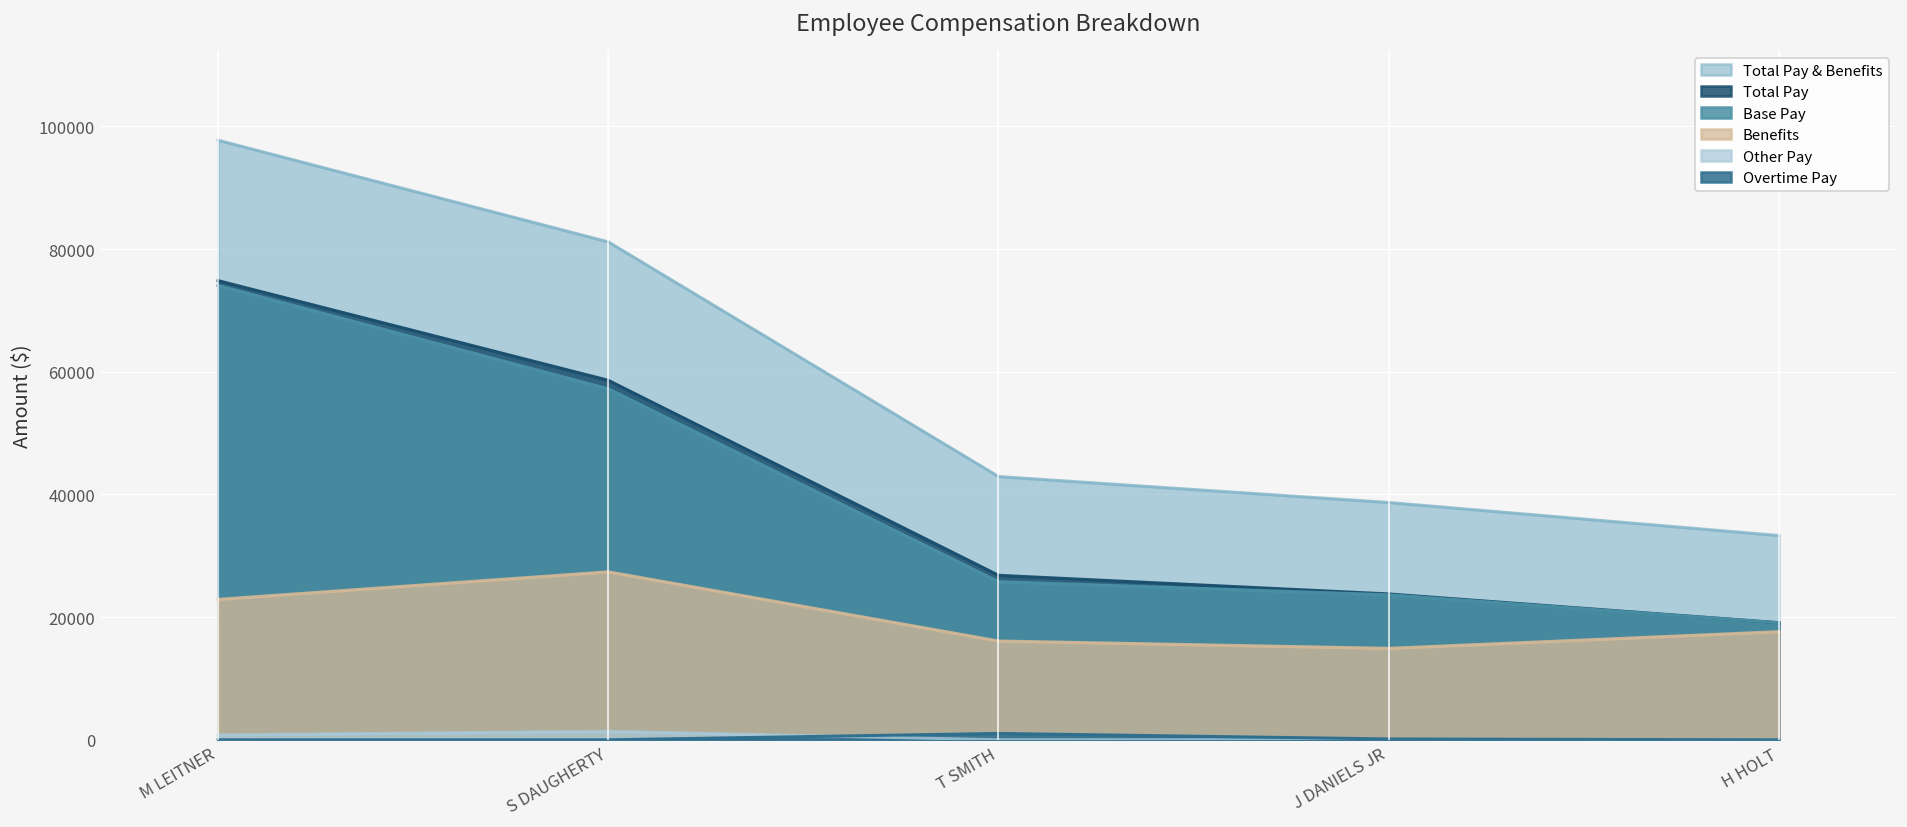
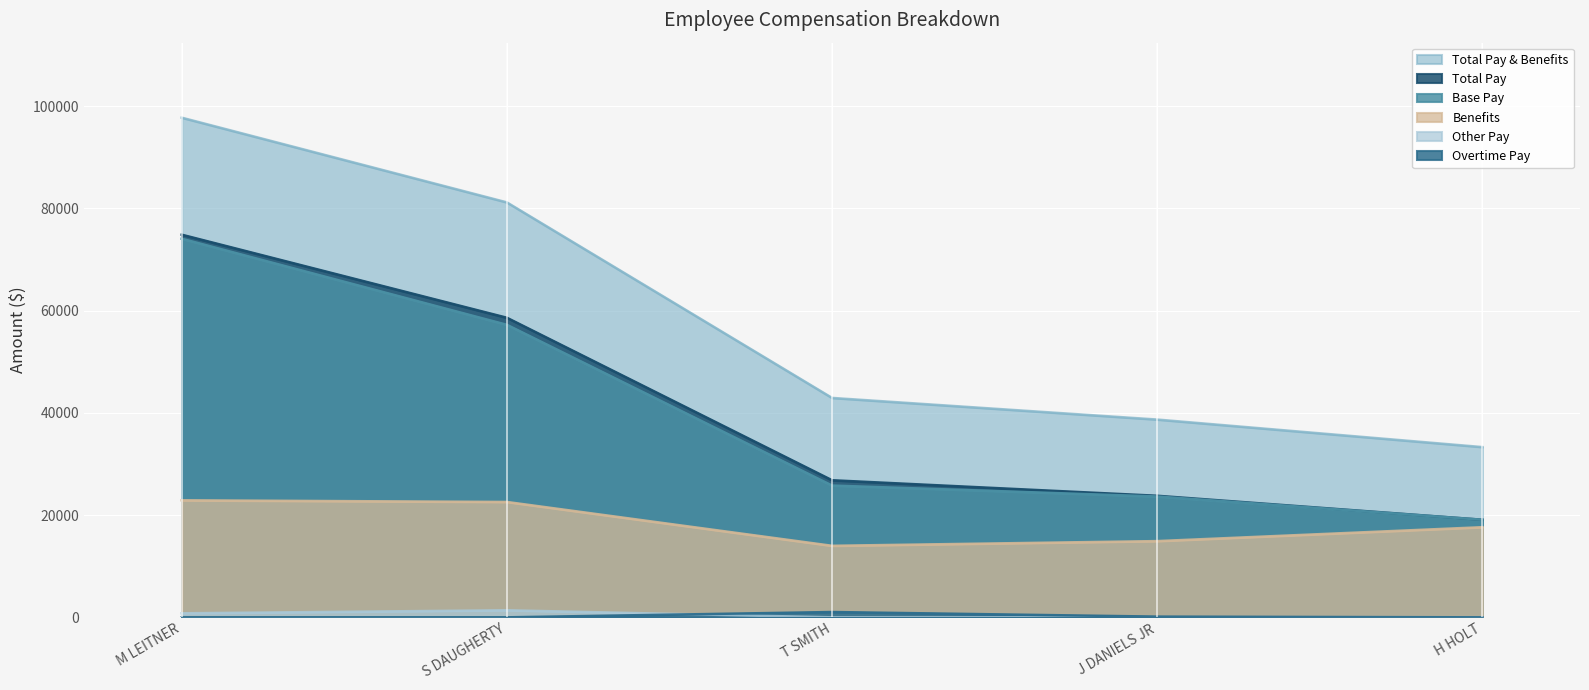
  {
    "Benefits": {
      "M LEITNER": 23000,
-     "S DAUGHERTY": 27000,
-     "T SMITH": 16000,
+     "S DAUGHERTY": 23000,
+     "T SMITH": 14000,
      "J DANIELS JR": 15000,
      "H HOLT": 18000
    }
  }
